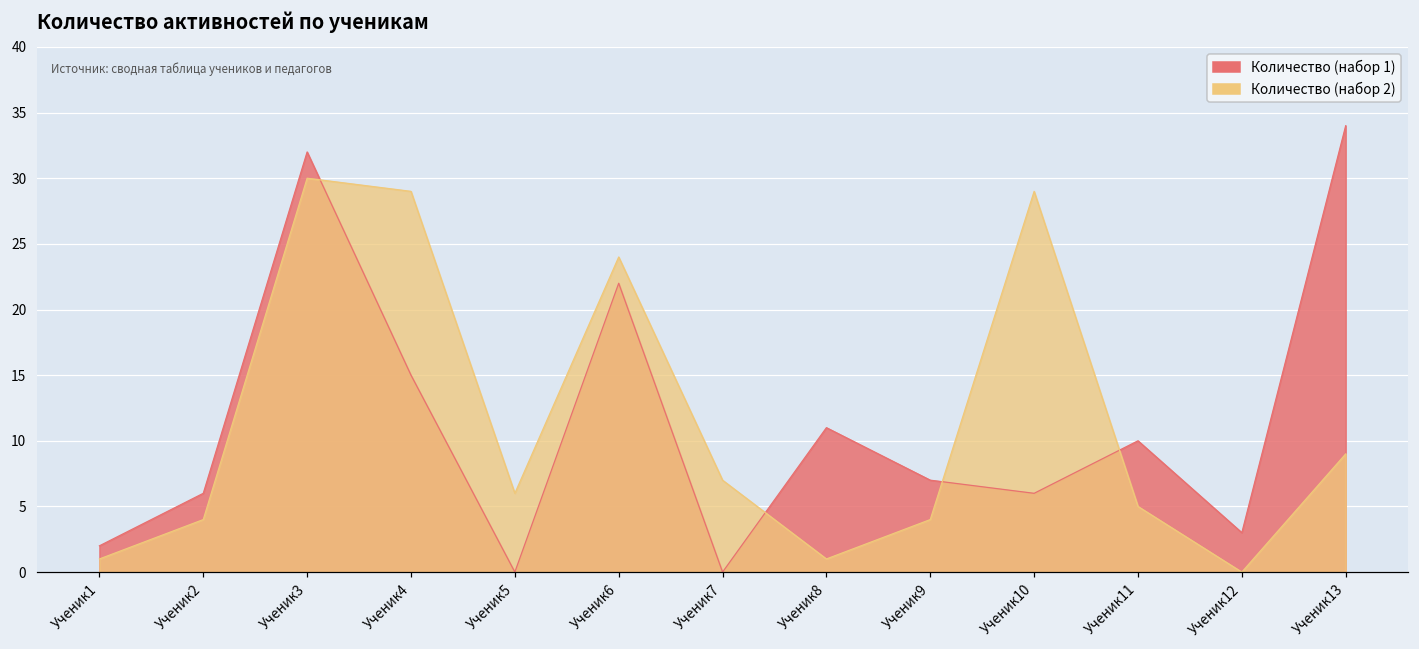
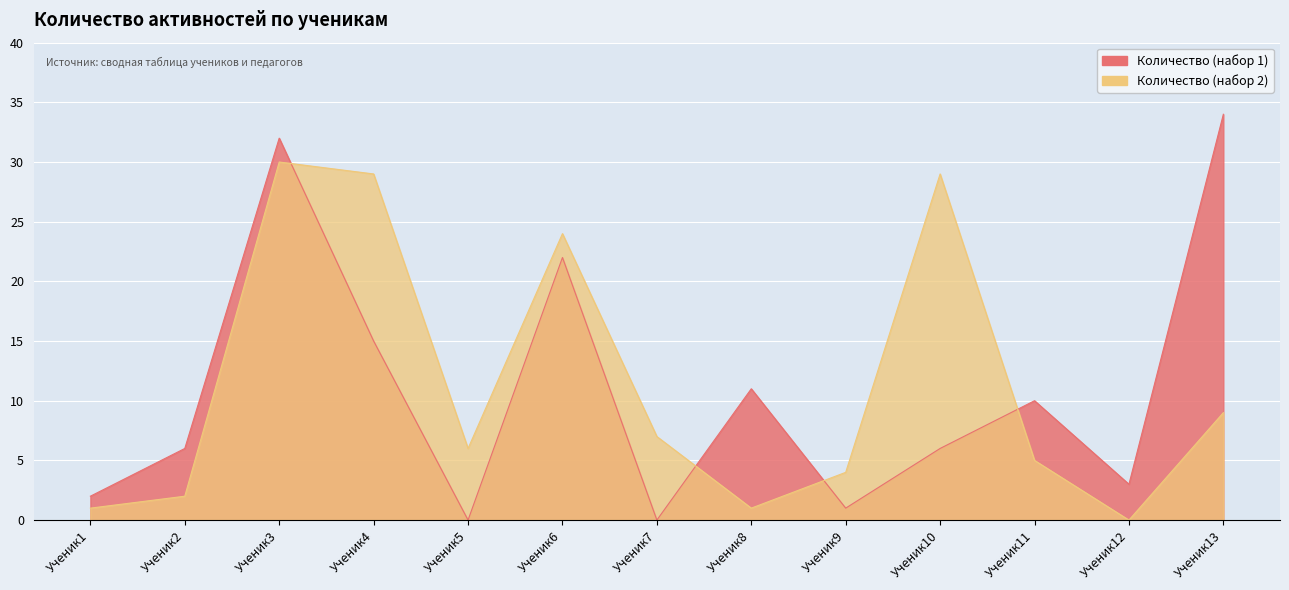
  {
    "Количество (набор 1)": {
      "Ученик1": 2,
      "Ученик2": 6,
      "Ученик3": 32,
      "Ученик4": 15,
      "Ученик5": 0,
      "Ученик6": 22,
      "Ученик7": 0,
      "Ученик8": 11,
-     "Ученик9": 7,
+     "Ученик9": 1,
      "Ученик10": 6,
      "Ученик11": 10,
      "Ученик12": 3,
      "Ученик13": 34
    },
    "Количество (набор 2)": {
      "Ученик1": 1,
-     "Ученик2": 4,
+     "Ученик2": 2,
      "Ученик3": 30,
      "Ученик4": 29,
      "Ученик5": 6,
      "Ученик6": 24,
      "Ученик7": 7,
      "Ученик8": 1,
      "Ученик9": 4,
      "Ученик10": 29,
      "Ученик11": 5,
      "Ученик12": 0,
      "Ученик13": 9
    }
  }
